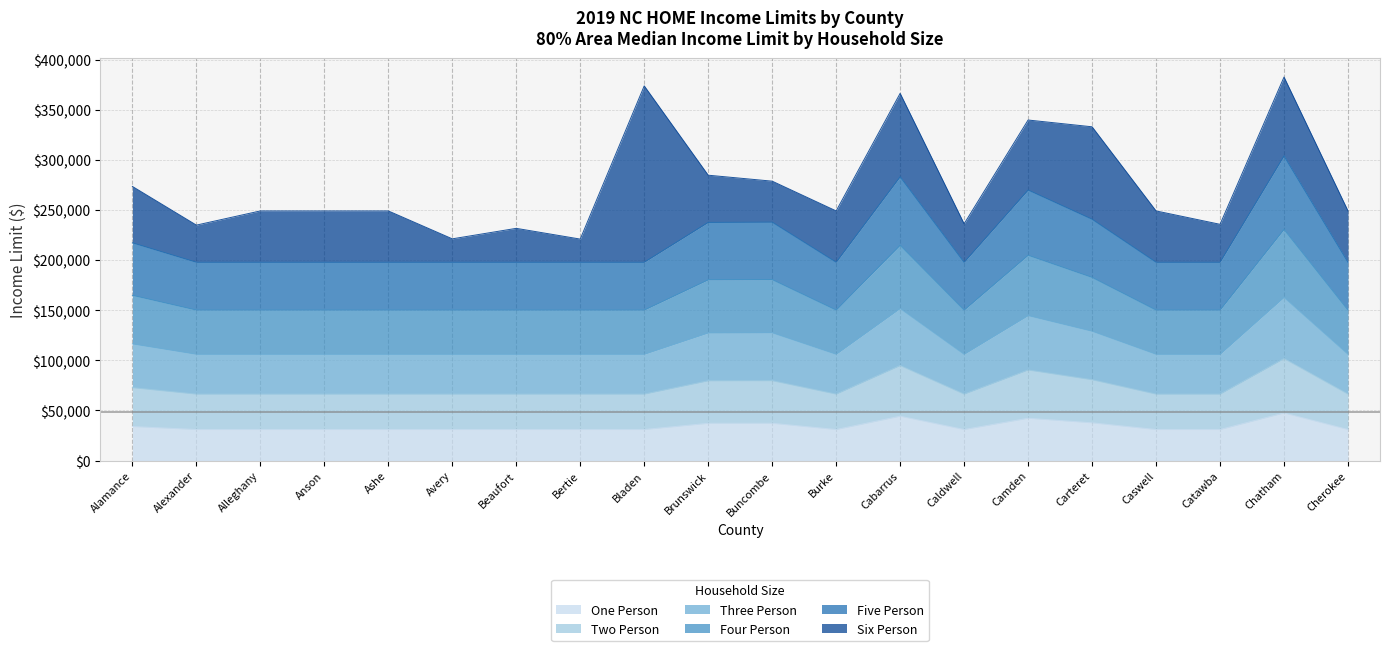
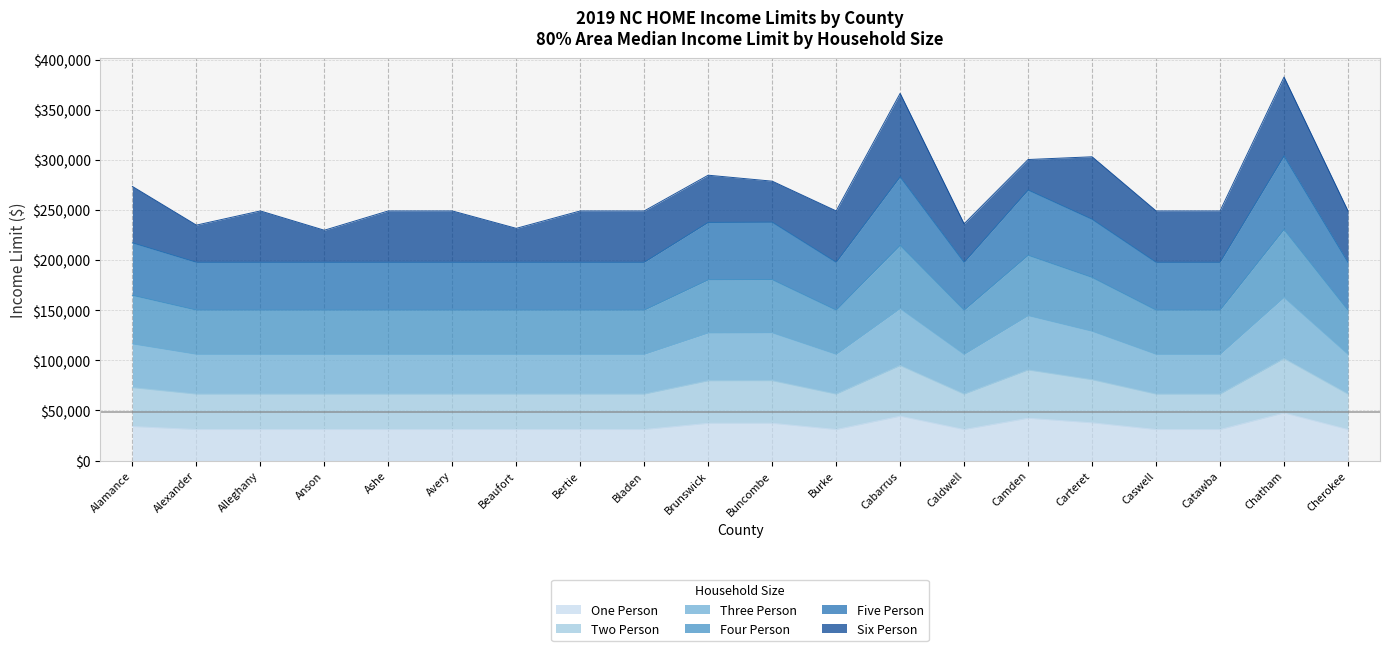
  {
    "Six Person": {
      "Alamance": "$56,000",
      "Alexander": "$37,000",
      "Alleghany": "$51,000",
-     "Anson": "$51,000",
+     "Anson": "$32,000",
      "Ashe": "$51,000",
-     "Avery": "$23,000",
+     "Avery": "$51,000",
      "Beaufort": "$34,000",
-     "Bertie": "$23,000",
-     "Bladen": "$176,000",
+     "Bertie": "$51,000",
+     "Bladen": "$51,000",
      "Brunswick": "$47,000",
      "Buncombe": "$41,000",
      "Burke": "$51,000",
      "Cabarrus": "$83,000",
      "Caldwell": "$38,000",
-     "Camden": "$70,000",
-     "Carteret": "$92,000",
+     "Camden": "$30,000",
+     "Carteret": "$62,000",
      "Caswell": "$51,000",
-     "Catawba": "$38,000",
+     "Catawba": "$51,000",
      "Chatham": "$79,000",
      "Cherokee": "$51,000"
    }
  }
